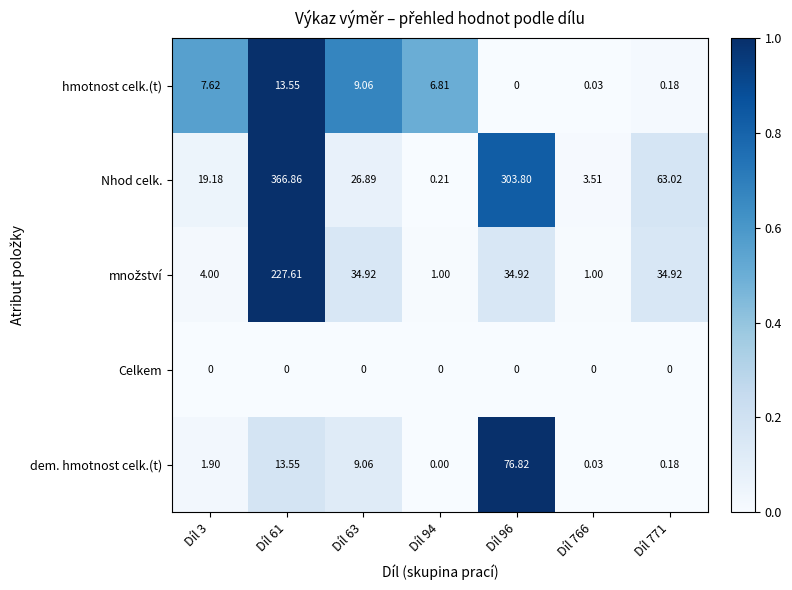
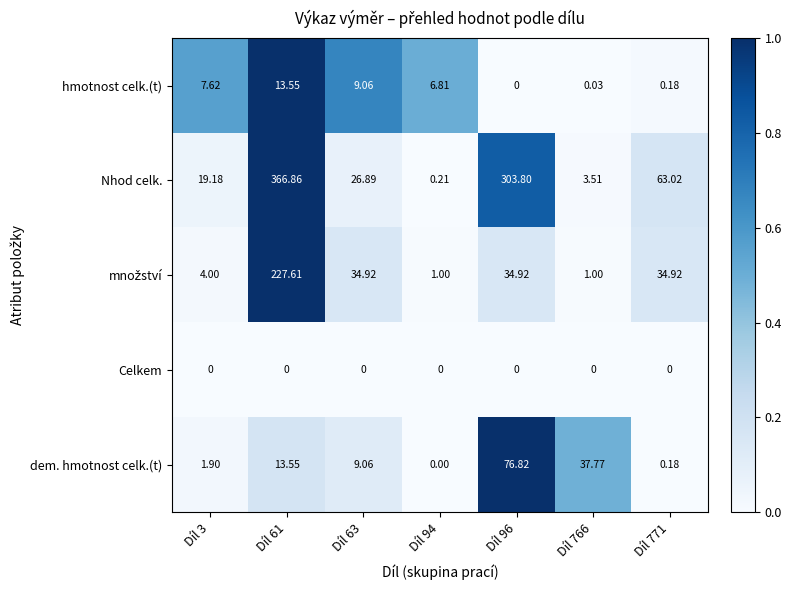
  {
    "hmotnost celk.(t)": {
      "Díl 3": 7.62,
      "Díl 61": 13.55,
      "Díl 63": 9.06,
      "Díl 94": 6.81,
      "Díl 96": 0,
      "Díl 766": 0.03,
      "Díl 771": 0.18
    },
    "Nhod celk.": {
      "Díl 3": 19.18,
      "Díl 61": 366.86,
      "Díl 63": 26.89,
      "Díl 94": 0.21,
      "Díl 96": 303.80,
      "Díl 766": 3.51,
      "Díl 771": 63.02
    },
    "množství": {
      "Díl 3": 4.00,
      "Díl 61": 227.61,
      "Díl 63": 34.92,
      "Díl 94": 1.00,
      "Díl 96": 34.92,
      "Díl 766": 1.00,
      "Díl 771": 34.92
    },
    "Celkem": {
      "Díl 3": 0,
      "Díl 61": 0,
      "Díl 63": 0,
      "Díl 94": 0,
      "Díl 96": 0,
      "Díl 766": 0,
      "Díl 771": 0
    },
    "dem. hmotnost celk.(t)": {
      "Díl 3": 1.90,
      "Díl 61": 13.55,
      "Díl 63": 9.06,
      "Díl 94": 0.00,
      "Díl 96": 76.82,
-     "Díl 766": 0.03,
+     "Díl 766": 37.77,
      "Díl 771": 0.18
    }
  }
